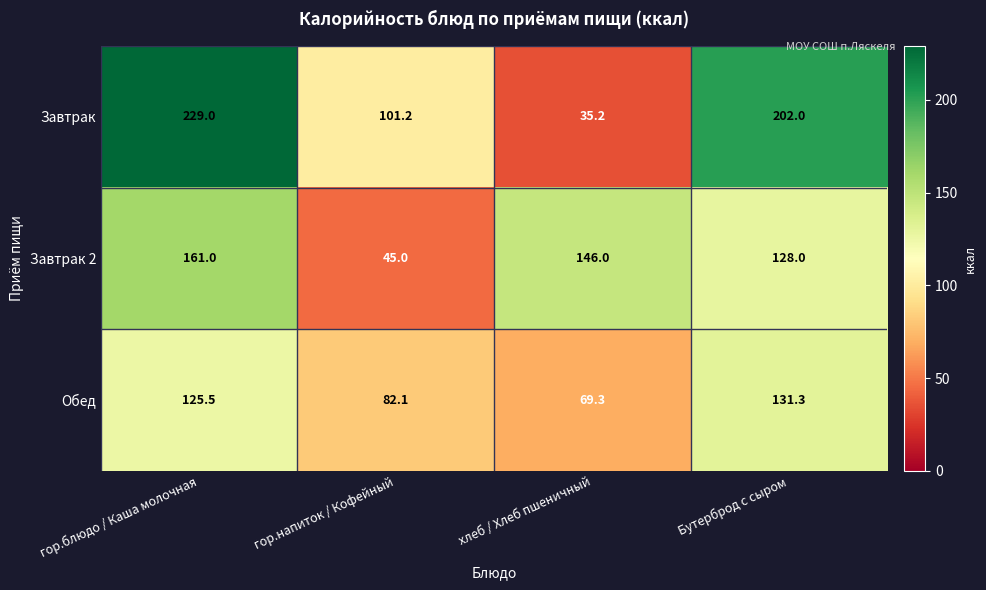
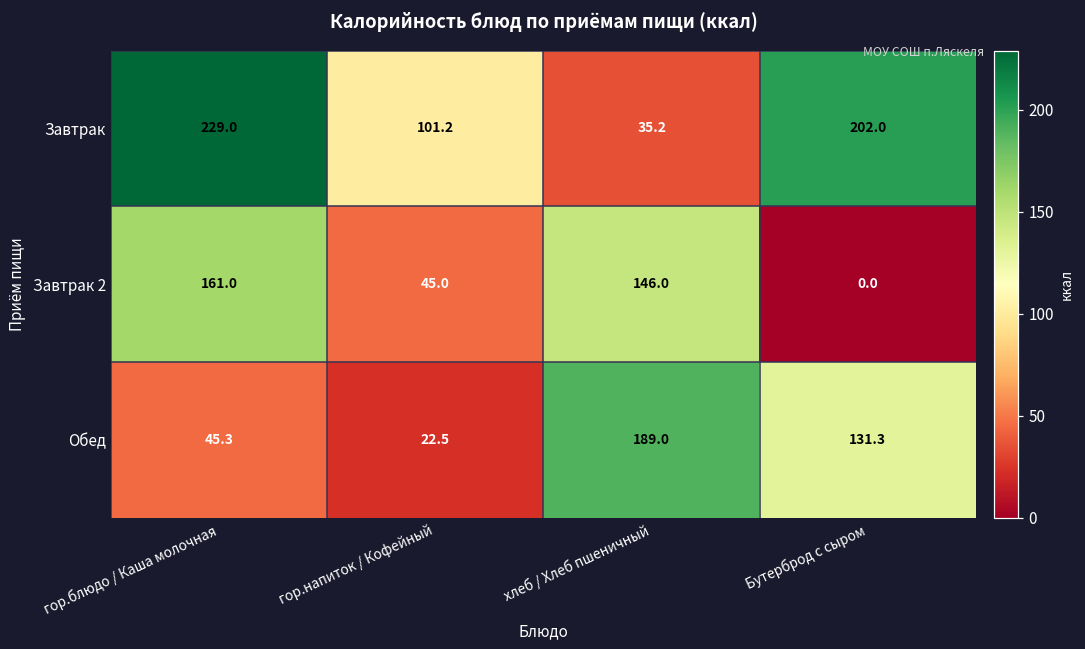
  {
    "Завтрак": {
      "гор.блюдо / Каша молочная": 229.0,
      "гор.напиток / Кофейный": 101.2,
      "хлеб / Хлеб пшеничный": 35.2
    },
    "Завтрак 2": {
      "гор.блюдо / Каша молочная": 161.0,
      "гор.напиток / Кофейный": 45.0,
      "хлеб / Хлеб пшеничный": 146.0,
-     "Бутерброд с сыром": 128.0
+     "Бутерброд с сыром": 0.0
    },
    "Обед": {
-     "гор.блюдо / Каша молочная": 125.5,
-     "гор.напиток / Кофейный": 82.1,
-     "хлеб / Хлеб пшеничный": 69.3,
+     "гор.блюдо / Каша молочная": 45.3,
+     "гор.напиток / Кофейный": 22.5,
+     "хлеб / Хлеб пшеничный": 189.0,
      "Бутерброд с сыром": 131.3
    }
  }
